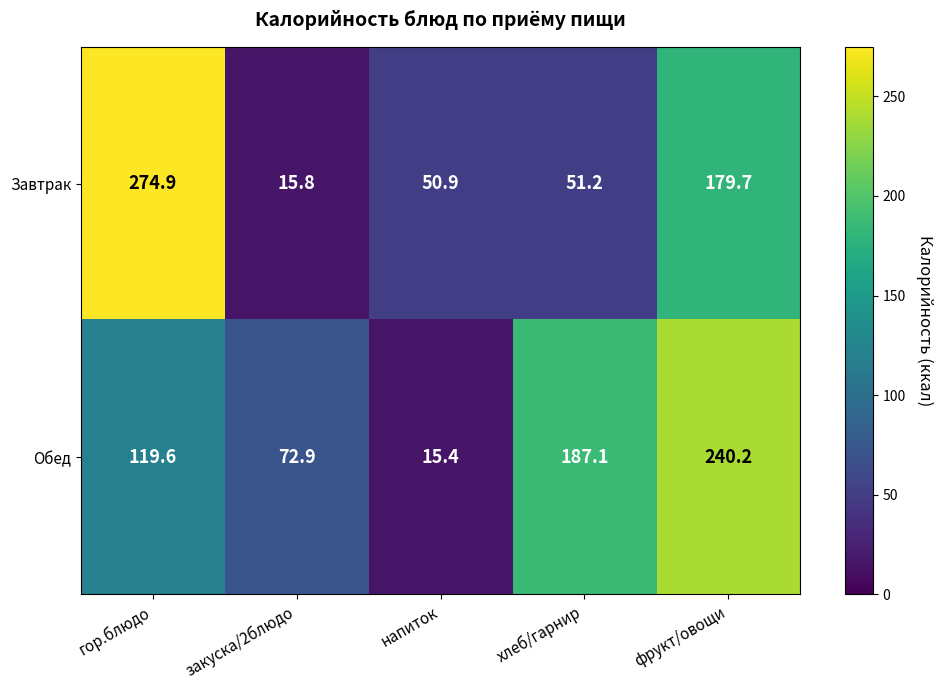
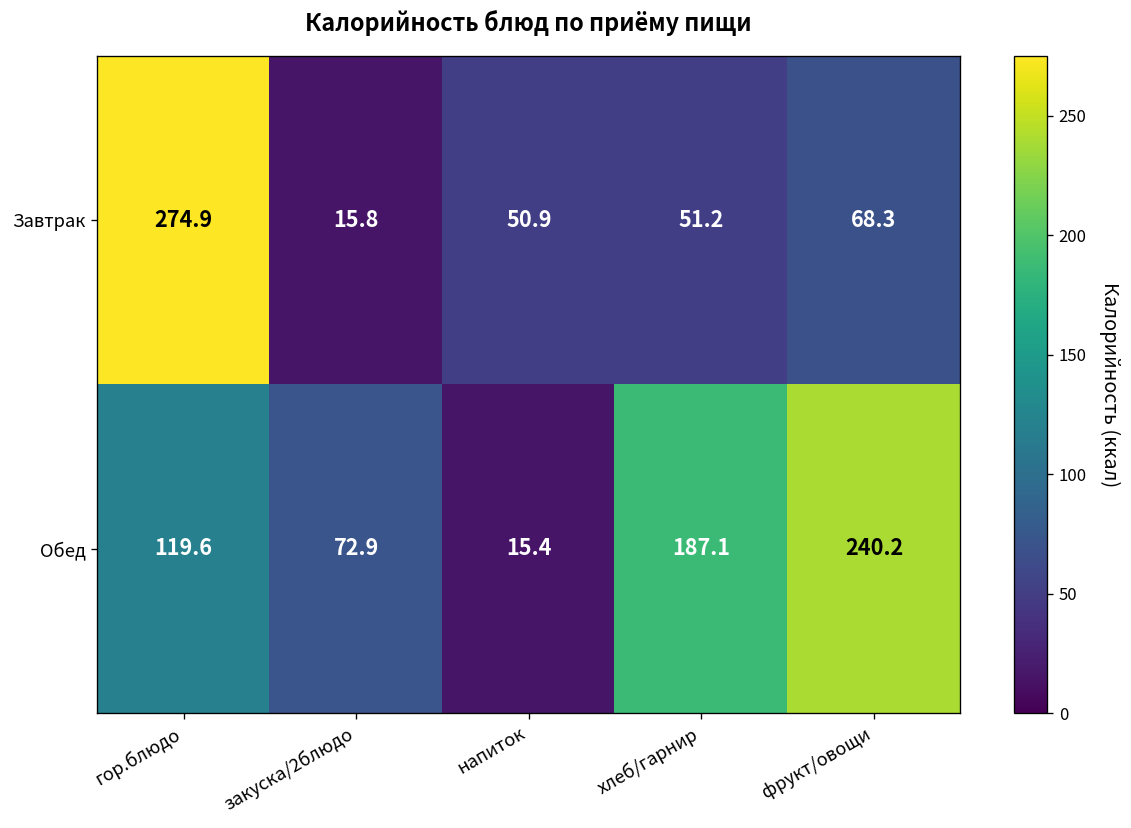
  {
    "Завтрак": {
      "гор.блюдо": 274.9,
      "закуска/2блюдо": 15.8,
      "напиток": 50.9,
      "хлеб/гарнир": 51.2,
-     "фрукт/овощи": 179.7
+     "фрукт/овощи": 68.3
    },
    "Обед": {
      "гор.блюдо": 119.6,
      "закуска/2блюдо": 72.9,
      "напиток": 15.4,
      "хлеб/гарнир": 187.1,
      "фрукт/овощи": 240.2
    }
  }
